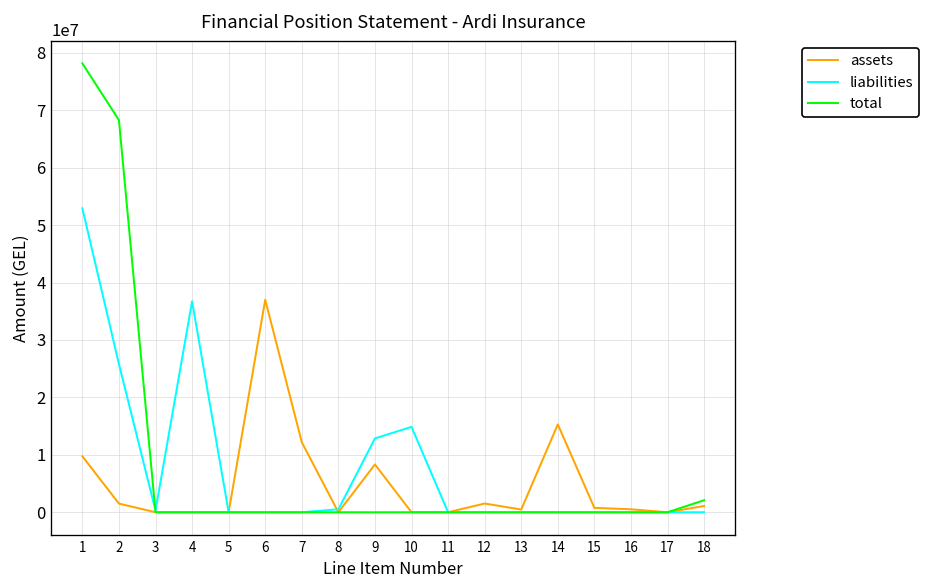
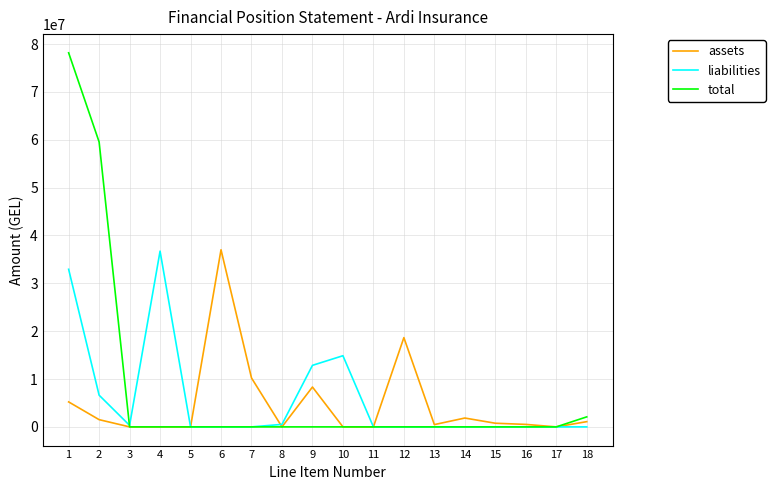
  {
    "assets": {
-     "1": 10000000,
+     "1": 5000000,
      "2": 2000000,
      "6": 37000000,
-     "7": 12000000,
+     "7": 10000000,
      "9": 8000000,
-     "12": 2000000,
-     "14": 15000000,
+     "12": 19000000,
+     "14": 2000000,
      "15": 1000000,
      "18": 1000000
    },
    "liabilities": {
-     "1": 53000000,
-     "2": 26000000,
+     "1": 33000000,
+     "2": 7000000,
      "4": 37000000,
      "9": 13000000,
      "10": 15000000,
      "18": 0
    },
    "total": {
      "1": 78000000,
-     "2": 68000000,
+     "2": 60000000,
      "9": 0,
      "18": 2000000
    }
  }
